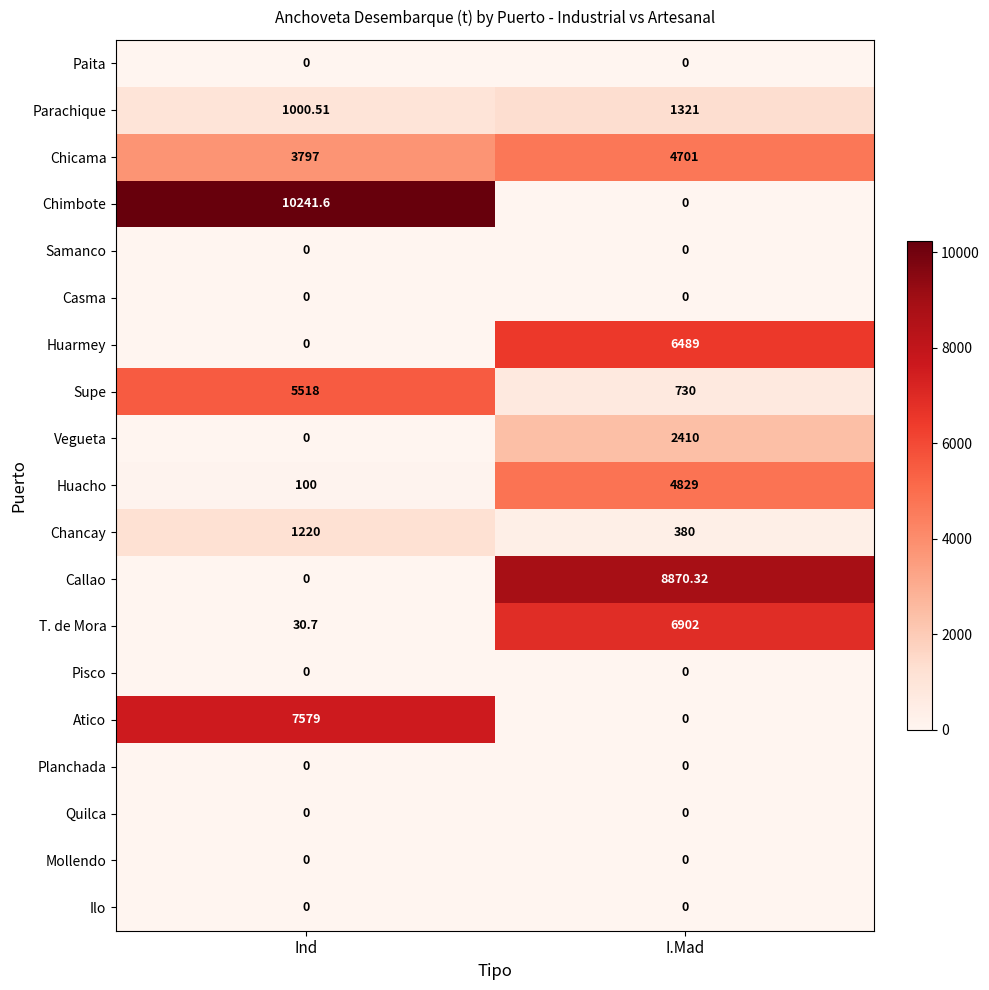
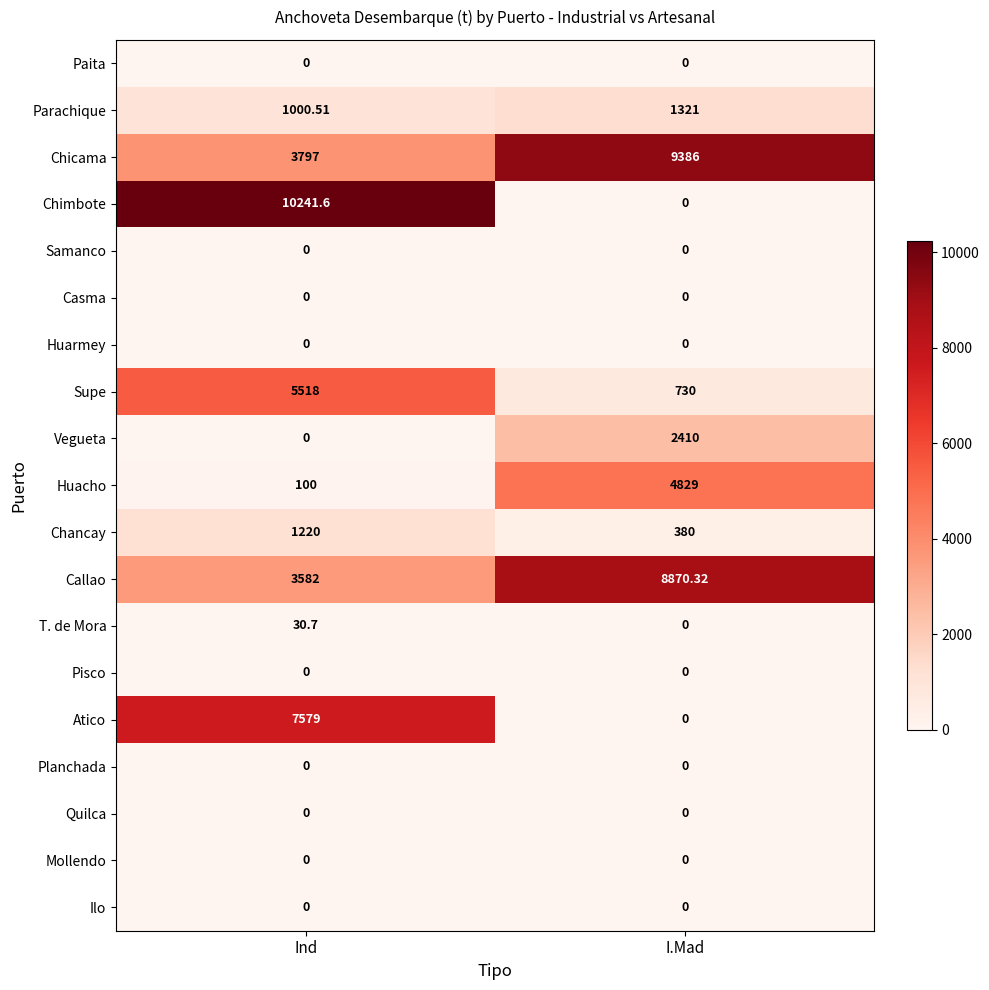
  {
    "Paita": {
      "Ind": 0,
      "I.Mad": 0
    },
    "Parachique": {
      "Ind": 1000.51,
      "I.Mad": 1321
    },
    "Chicama": {
      "Ind": 3797,
-     "I.Mad": 4701
+     "I.Mad": 9386
    },
    "Chimbote": {
      "Ind": 10241.6,
      "I.Mad": 0
    },
    "Samanco": {
      "Ind": 0,
      "I.Mad": 0
    },
    "Casma": {
      "Ind": 0,
      "I.Mad": 0
    },
    "Huarmey": {
      "Ind": 0,
-     "I.Mad": 6489
+     "I.Mad": 0
    },
    "Supe": {
      "Ind": 5518,
      "I.Mad": 730
    },
    "Vegueta": {
      "Ind": 0,
      "I.Mad": 2410
    },
    "Huacho": {
      "Ind": 100,
      "I.Mad": 4829
    },
    "Chancay": {
      "Ind": 1220,
      "I.Mad": 380
    },
    "Callao": {
-     "Ind": 0,
+     "Ind": 3582,
      "I.Mad": 8870.32
    },
    "T. de Mora": {
      "Ind": 30.7,
-     "I.Mad": 6902
+     "I.Mad": 0
    },
    "Pisco": {
      "Ind": 0,
      "I.Mad": 0
    },
    "Atico": {
      "Ind": 7579,
      "I.Mad": 0
    },
    "Planchada": {
      "Ind": 0,
      "I.Mad": 0
    },
    "Quilca": {
      "Ind": 0,
      "I.Mad": 0
    },
    "Mollendo": {
      "Ind": 0,
      "I.Mad": 0
    },
    "Ilo": {
      "Ind": 0,
      "I.Mad": 0
    }
  }
